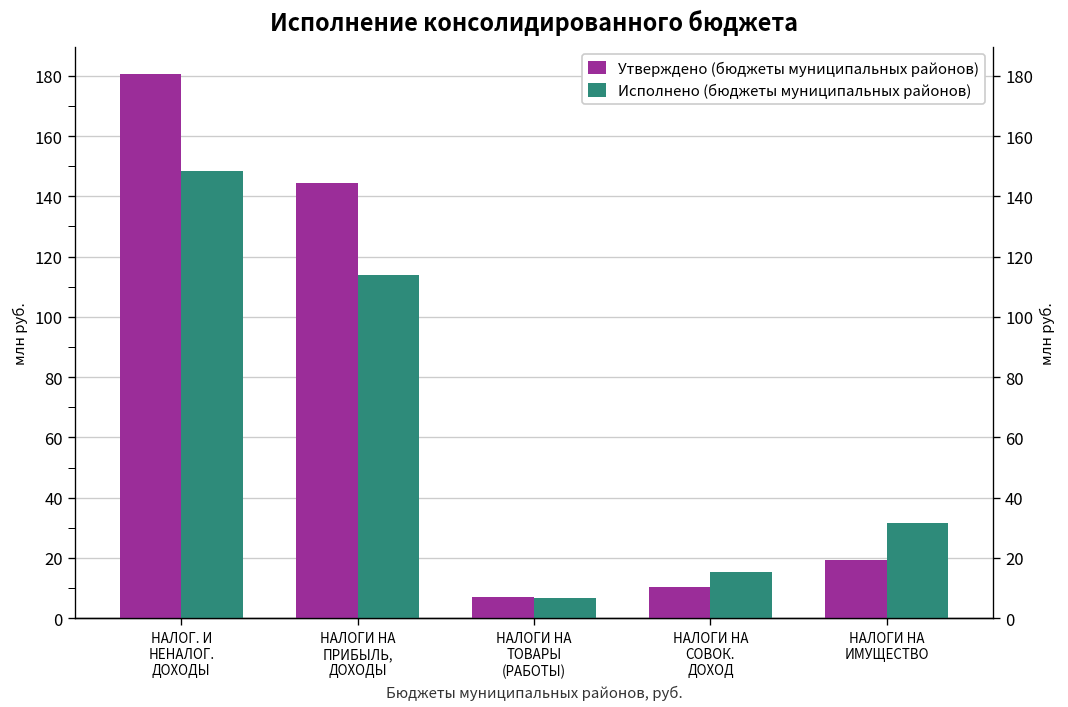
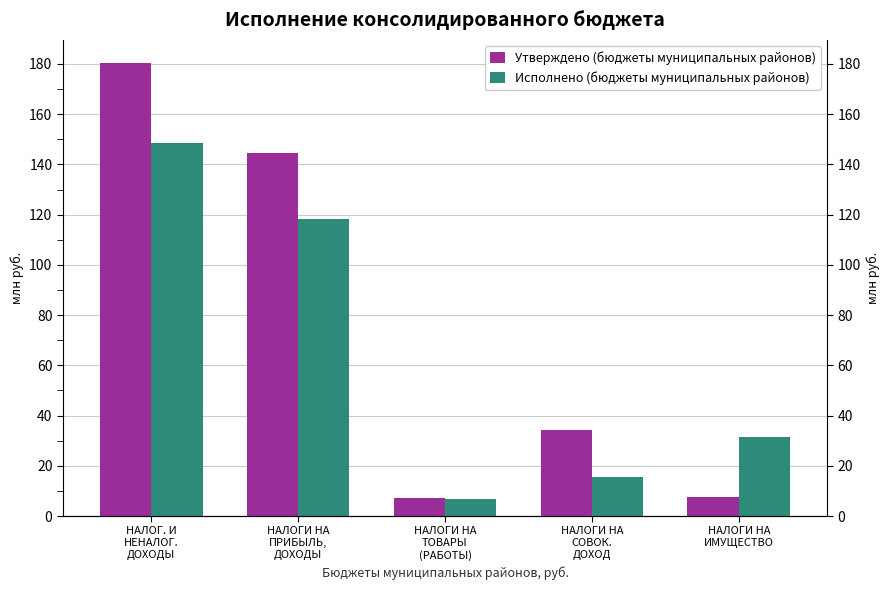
  {
    "Утверждено (бюджеты муниципальных районов)": {
      "НАЛОГ. И НЕНАЛОГ. ДОХОДЫ": 181,
      "НАЛОГИ НА ПРИБЫЛЬ, ДОХОДЫ": 145,
      "НАЛОГИ НА ТОВАРЫ (РАБОТЫ)": 7,
-     "НАЛОГИ НА СОВОК. ДОХОД": 10,
-     "НАЛОГИ НА ИМУЩЕСТВО": 19
+     "НАЛОГИ НА СОВОК. ДОХОД": 34,
+     "НАЛОГИ НА ИМУЩЕСТВО": 8
    },
    "Исполнено (бюджеты муниципальных районов)": {
      "НАЛОГ. И НЕНАЛОГ. ДОХОДЫ": 148,
-     "НАЛОГИ НА ПРИБЫЛЬ, ДОХОДЫ": 114,
+     "НАЛОГИ НА ПРИБЫЛЬ, ДОХОДЫ": 118,
      "НАЛОГИ НА ТОВАРЫ (РАБОТЫ)": 7,
      "НАЛОГИ НА СОВОК. ДОХОД": 15,
      "НАЛОГИ НА ИМУЩЕСТВО": 31
    }
  }
